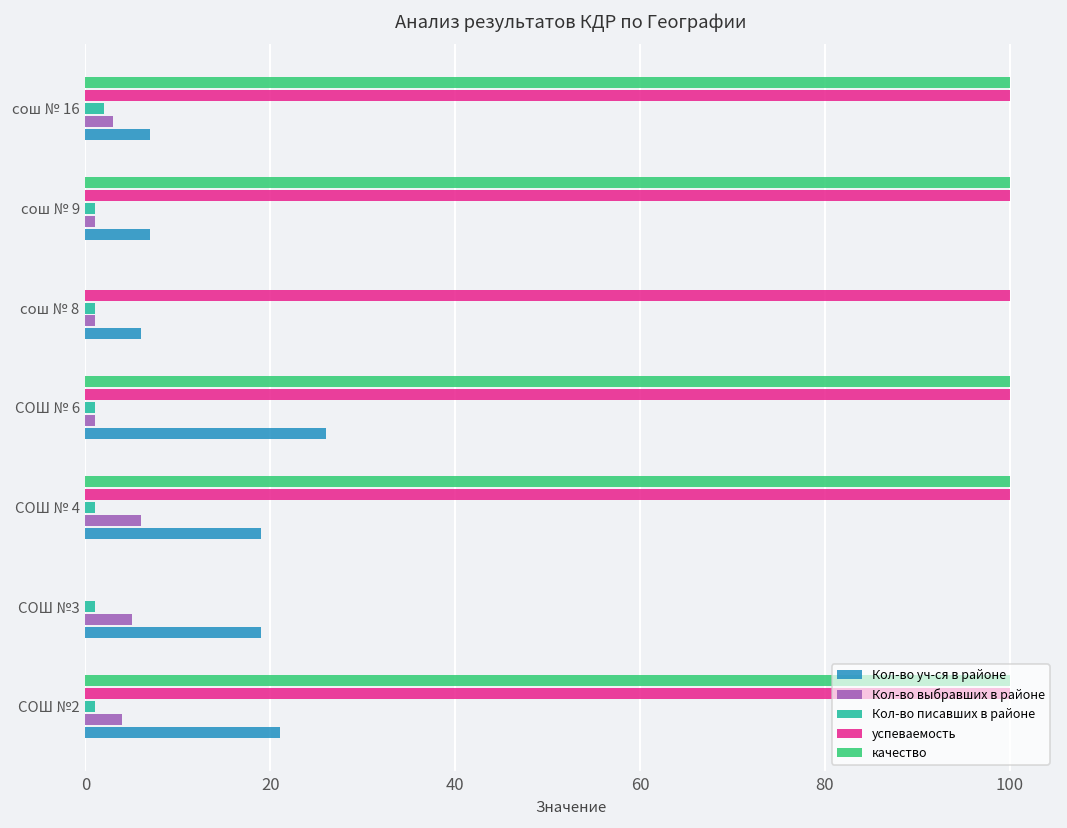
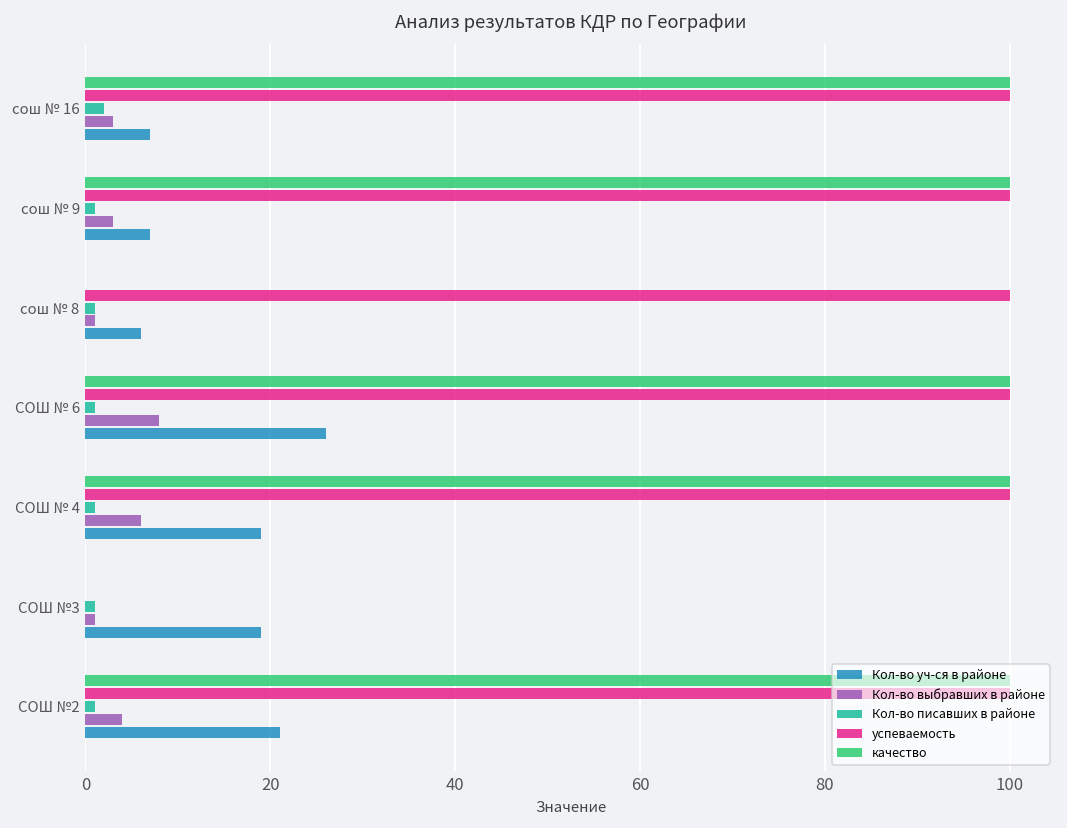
  {
    "Кол-во выбравших в районе": {
      "сош № 16": 3,
-     "сош № 9": 1,
+     "сош № 9": 3,
      "сош № 8": 1,
-     "СОШ № 6": 1,
+     "СОШ № 6": 8,
      "СОШ № 4": 6,
-     "СОШ №3": 5,
+     "СОШ №3": 1,
      "СОШ №2": 4
    },
    "успеваемость": {
      "сош № 16": 100,
      "сош № 9": 100,
      "сош № 8": 100,
      "СОШ № 6": 100,
      "СОШ № 4": 100,
      "СОШ №3": 0
    }
  }
